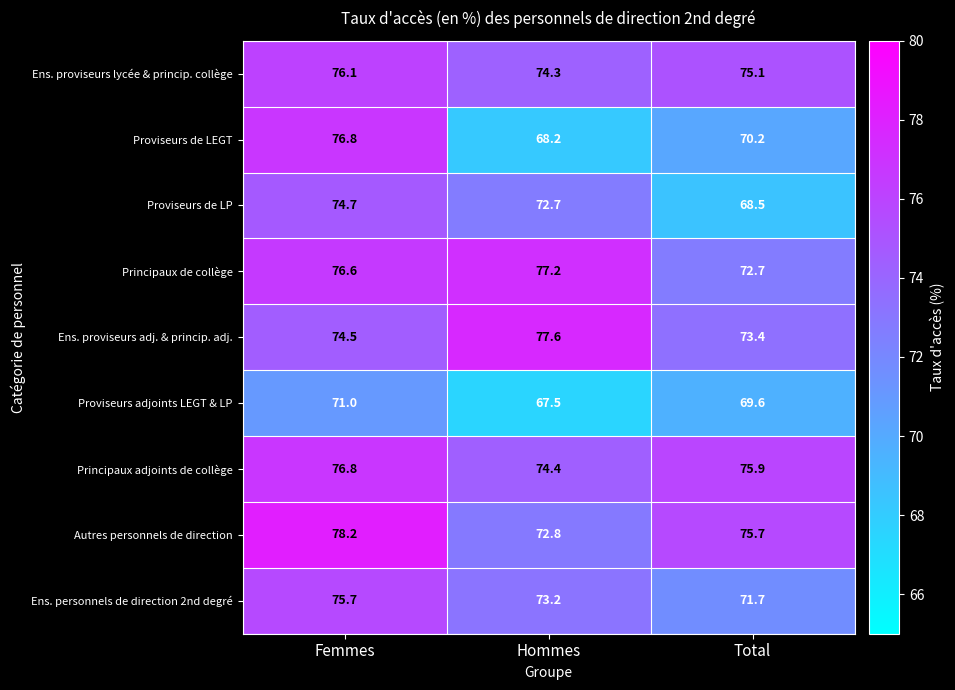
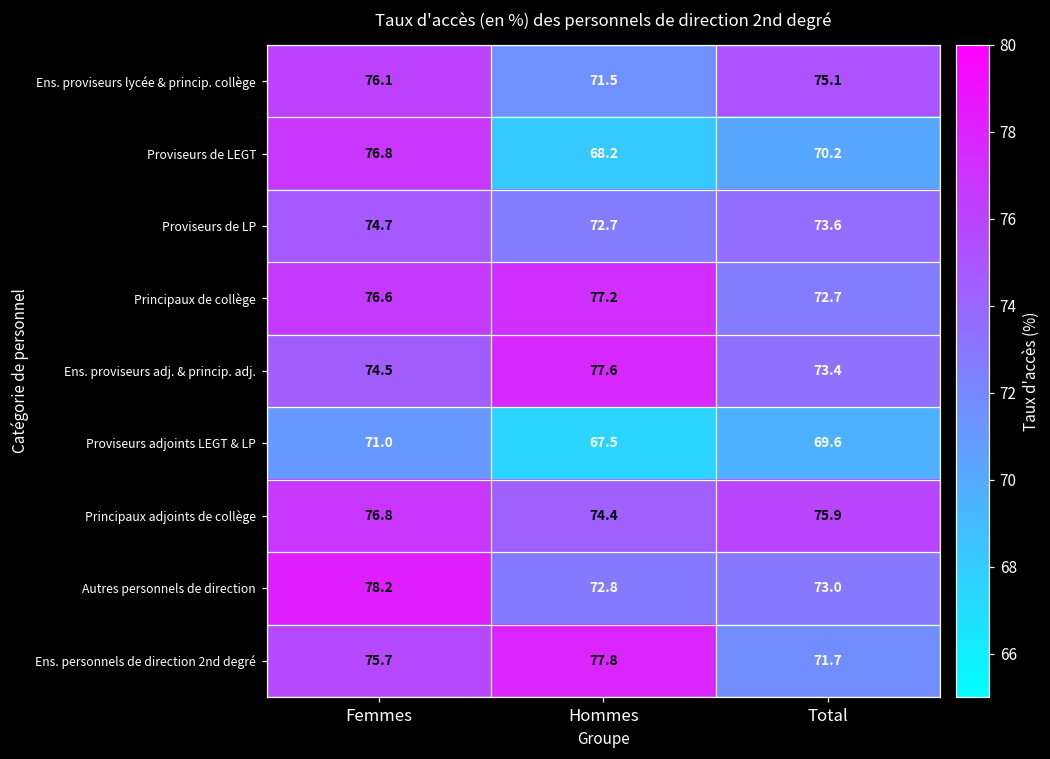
  {
    "Ens. proviseurs lycée & princip. collège": {
      "Femmes": 76.1,
-     "Hommes": 74.3,
+     "Hommes": 71.5,
      "Total": 75.1
    },
    "Proviseurs de LEGT": {
      "Femmes": 76.8,
      "Hommes": 68.2,
      "Total": 70.2
    },
    "Proviseurs de LP": {
      "Femmes": 74.7,
      "Hommes": 72.7,
-     "Total": 68.5
+     "Total": 73.6
    },
    "Principaux de collège": {
      "Femmes": 76.6,
      "Hommes": 77.2,
      "Total": 72.7
    },
    "Ens. proviseurs adj. & princip. adj.": {
      "Femmes": 74.5,
      "Hommes": 77.6,
      "Total": 73.4
    },
    "Proviseurs adjoints LEGT & LP": {
      "Femmes": 71.0,
      "Hommes": 67.5,
      "Total": 69.6
    },
    "Principaux adjoints de collège": {
      "Femmes": 76.8,
      "Hommes": 74.4,
      "Total": 75.9
    },
    "Autres personnels de direction": {
      "Femmes": 78.2,
      "Hommes": 72.8,
-     "Total": 75.7
+     "Total": 73.0
    },
    "Ens. personnels de direction 2nd degré": {
      "Femmes": 75.7,
-     "Hommes": 73.2,
+     "Hommes": 77.8,
      "Total": 71.7
    }
  }
